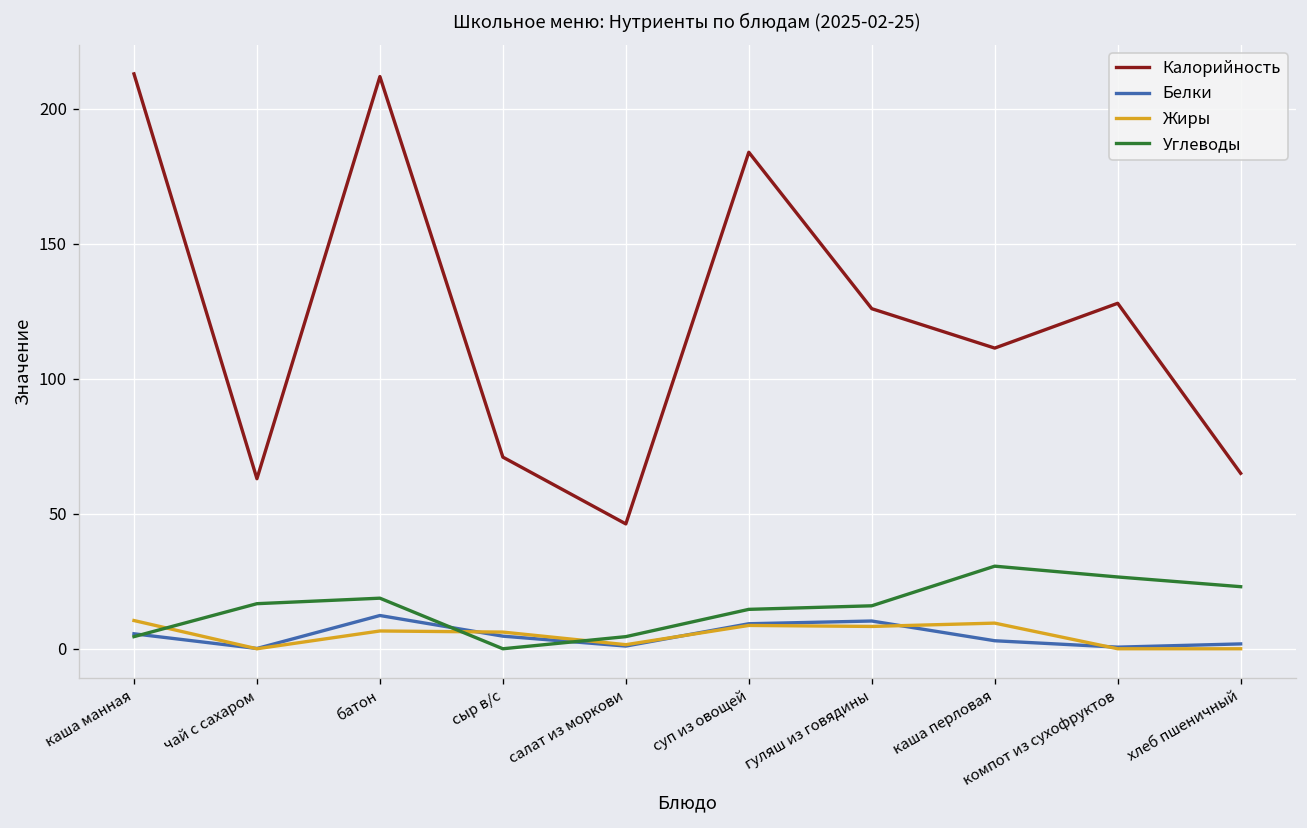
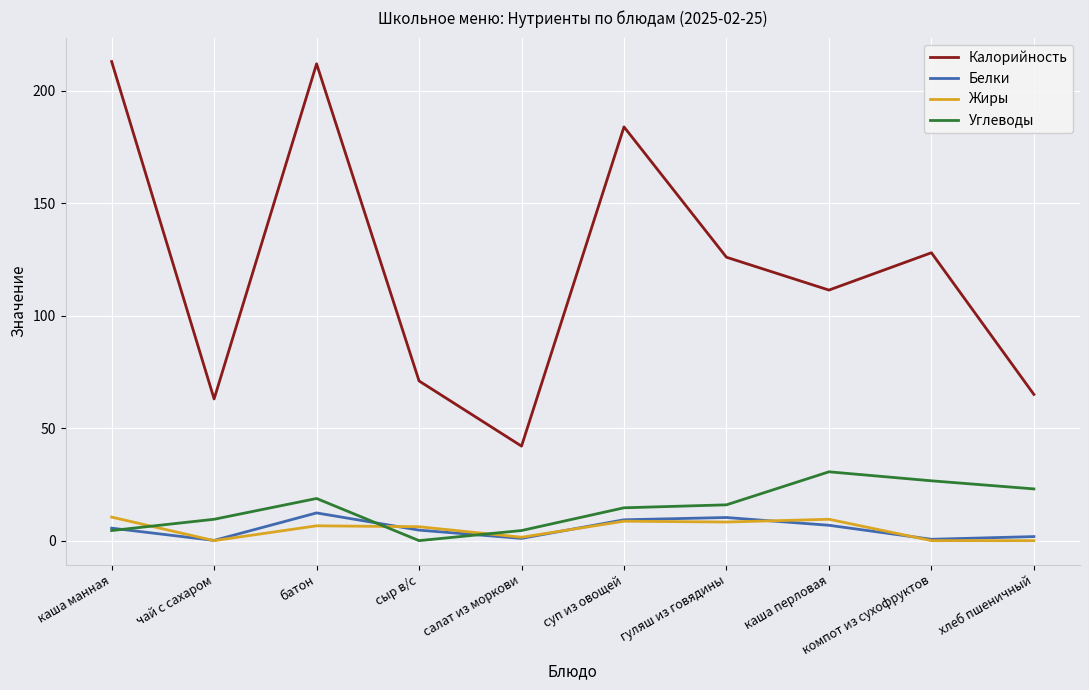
  {
    "Калорийность": {
      "каша манная": 213,
      "чай с сахаром": 63,
      "батон": 212,
      "сыр в/с": 71,
-     "салат из моркови": 46,
+     "салат из моркови": 42,
      "суп из овощей": 184,
      "гуляш из говядины": 126,
      "каша перловая": 111,
      "компот из сухофруктов": 128,
      "хлеб пшеничный": 65
    },
    "Белки": {
      "батон": 12,
      "сыр в/с": 5,
      "гуляш из говядины": 10,
-     "каша перловая": 3,
+     "каша перловая": 7,
      "хлеб пшеничный": 2
    },
    "Жиры": {
      "каша манная": 10,
      "батон": 7,
      "сыр в/с": 6,
      "гуляш из говядины": 8,
      "каша перловая": 10,
      "хлеб пшеничный": 0
    },
    "Углеводы": {
-     "чай с сахаром": 17,
+     "чай с сахаром": 10,
      "батон": 19,
      "сыр в/с": 0,
      "салат из моркови": 4,
      "суп из овощей": 15,
      "гуляш из говядины": 16,
      "каша перловая": 31,
      "компот из сухофруктов": 27,
      "хлеб пшеничный": 23
    }
  }
